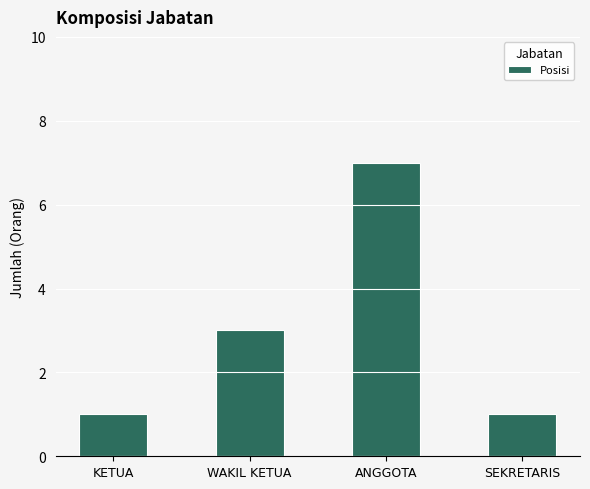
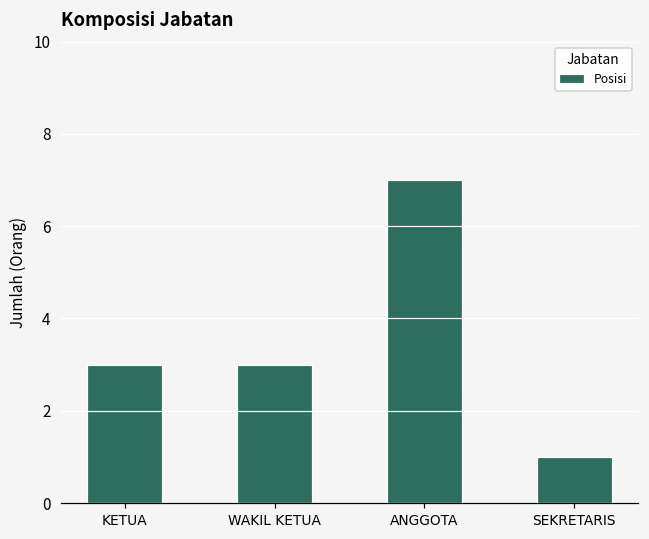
  {
-   "KETUA": 1,
+   "KETUA": 3,
    "WAKIL KETUA": 3,
    "ANGGOTA": 7,
    "SEKRETARIS": 1
  }
